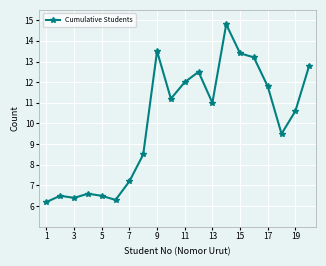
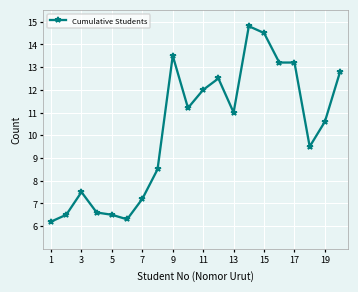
  {
    "1": 6.2,
-   "3": 6.4,
+   "3": 7.5,
    "5": 6.5,
    "7": 7.2,
    "9": 13.5,
    "11": 12.0,
    "13": 11.0,
-   "15": 13.4,
-   "17": 11.8,
+   "15": 14.5,
+   "17": 13.2,
    "19": 10.6
  }
